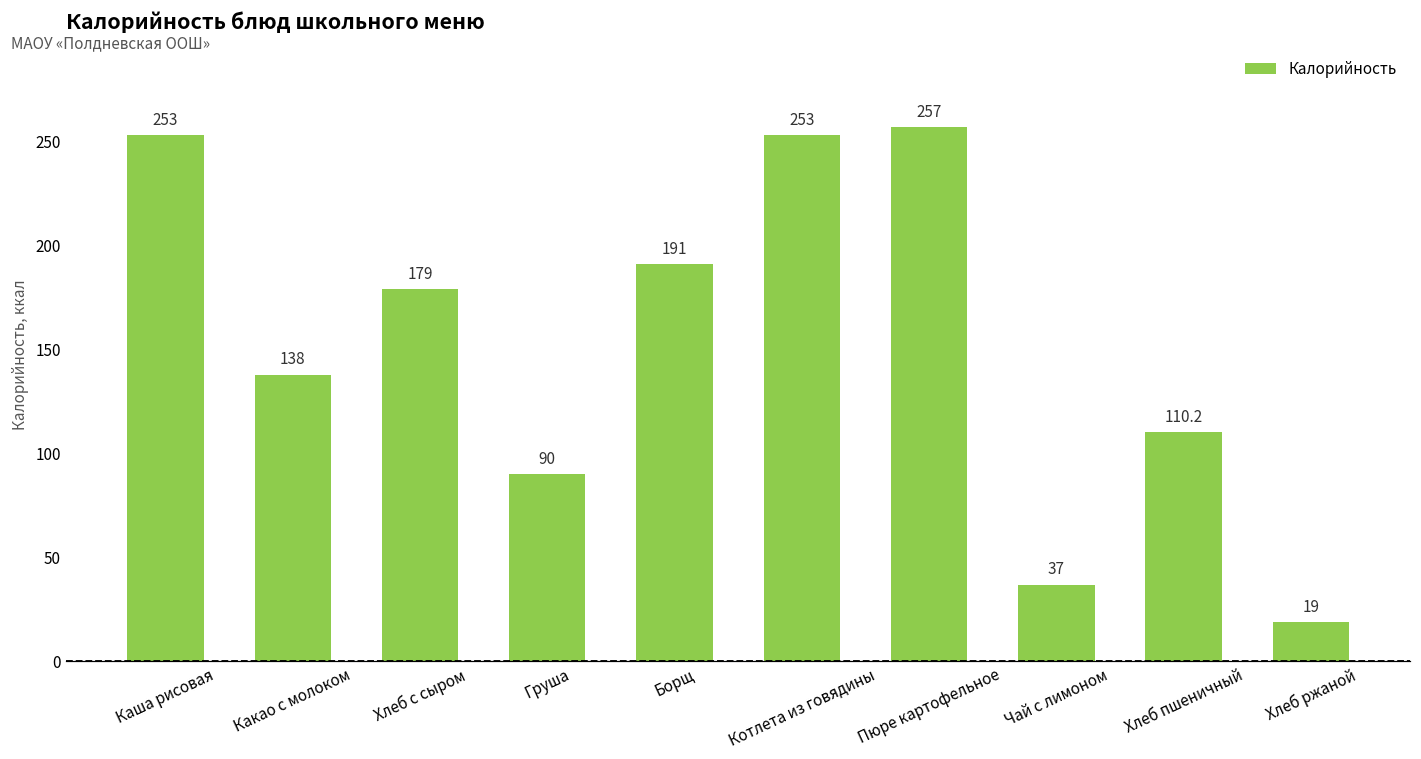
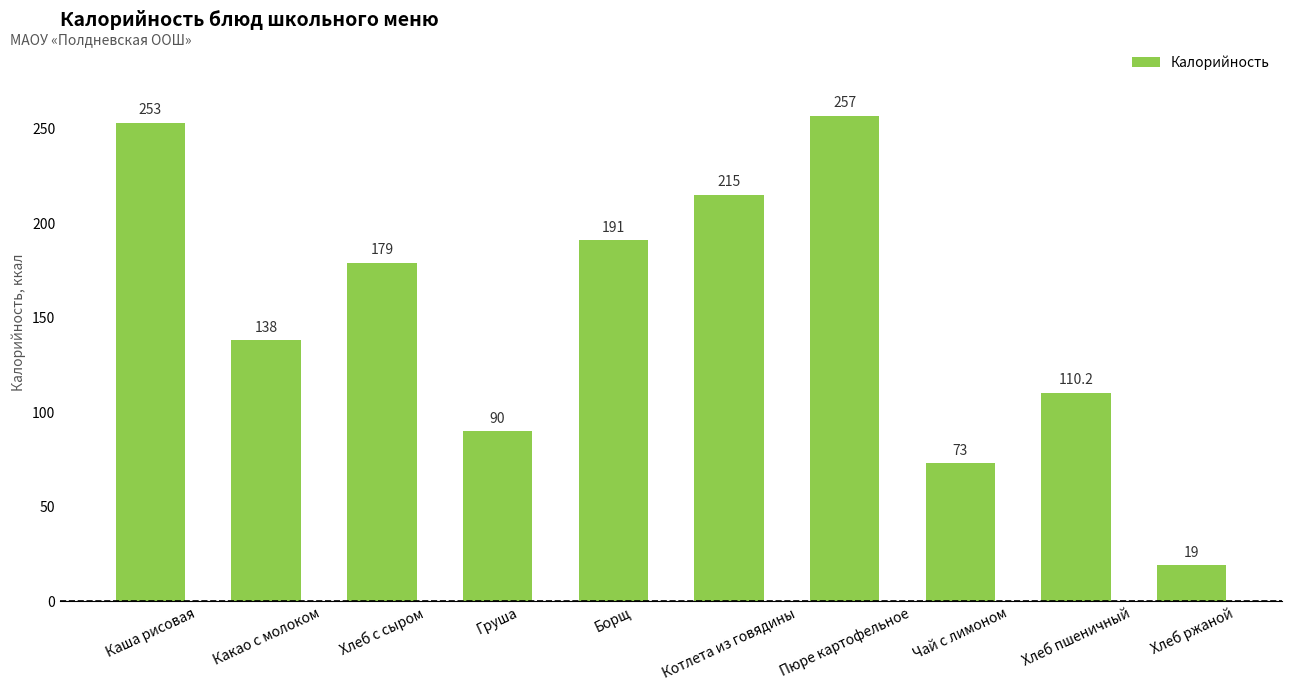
  {
    "Каша рисовая": 253,
    "Какао с молоком": 138,
    "Хлеб с сыром": 179,
    "Груша": 90,
    "Борщ": 191,
-   "Котлета из говядины": 253,
+   "Котлета из говядины": 215,
    "Пюре картофельное": 257,
-   "Чай с лимоном": 37,
+   "Чай с лимоном": 73,
    "Хлеб пшеничный": 110.2,
    "Хлеб ржаной": 19
  }
